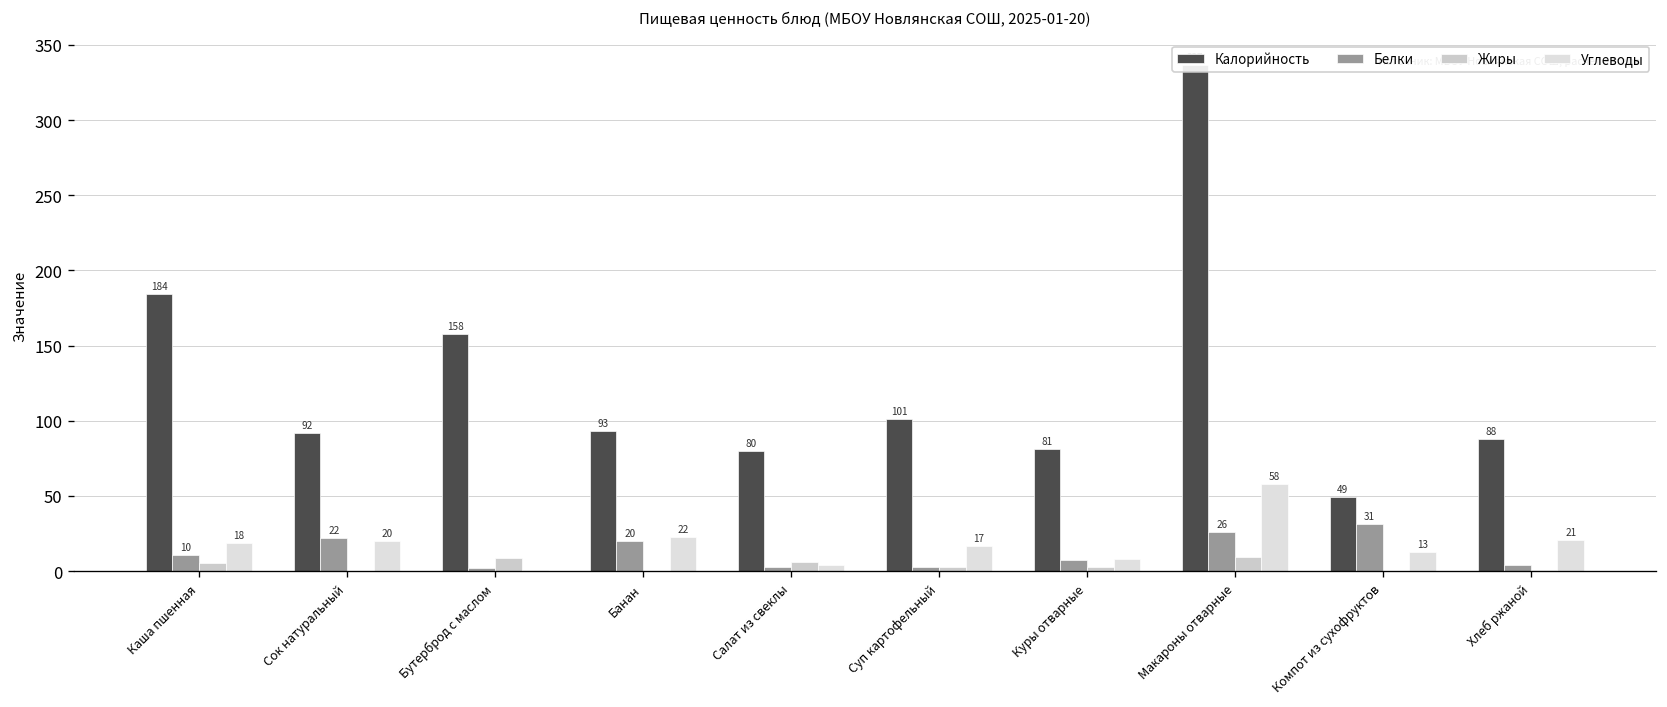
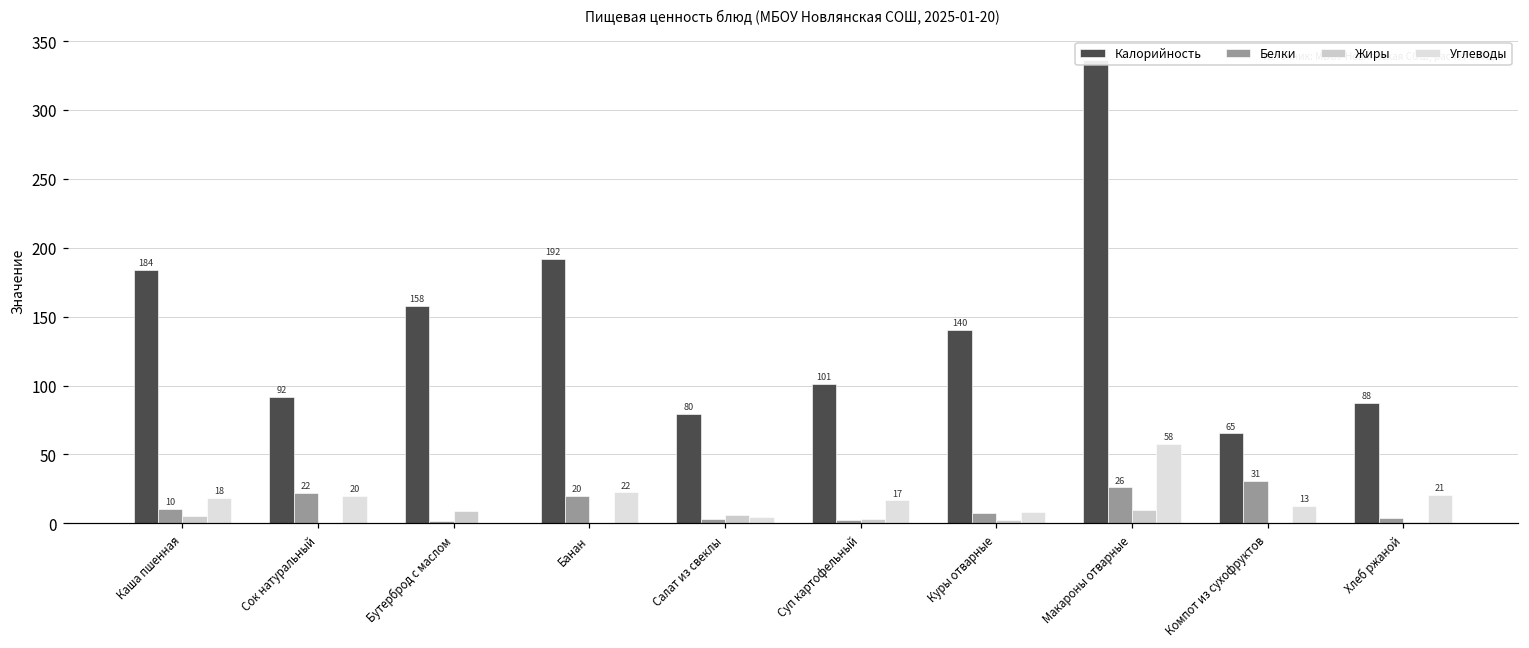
  {
    "Калорийность": {
      "Каша пшенная": 184,
      "Сок натуральный": 92,
      "Бутерброд с маслом": 158,
-     "Банан": 93,
+     "Банан": 192,
      "Салат из свеклы": 80,
      "Суп картофельный": 101,
-     "Куры отварные": 81,
-     "Компот из сухофруктов": 49,
+     "Куры отварные": 140,
+     "Компот из сухофруктов": 65,
      "Хлеб ржаной": 88
    },
    "Белки": {
      "Каша пшенная": 10,
      "Сок натуральный": 22,
      "Банан": 20,
      "Макароны отварные": 26,
      "Компот из сухофруктов": 31
    }
  }
